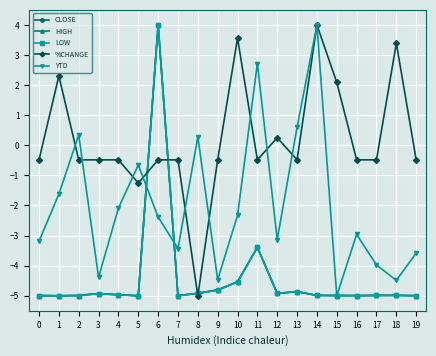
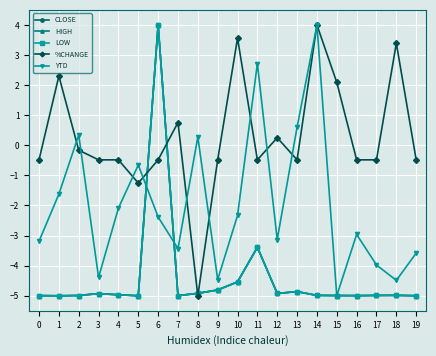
  {
    "%CHANGE": {
      "0": -0.5,
      "1": 2.3,
-     "2": -0.5,
+     "2": -0.2,
      "3": -0.5,
      "4": -0.5,
      "5": -1.3,
      "6": -0.5,
-     "7": -0.5,
+     "7": 0.8,
      "9": -0.5,
      "10": 3.6,
      "11": -0.5,
      "12": 0.3,
      "13": -0.5,
      "15": 2.1,
      "16": -0.5,
      "17": -0.5,
      "18": 3.4,
      "19": -0.5
    }
  }
